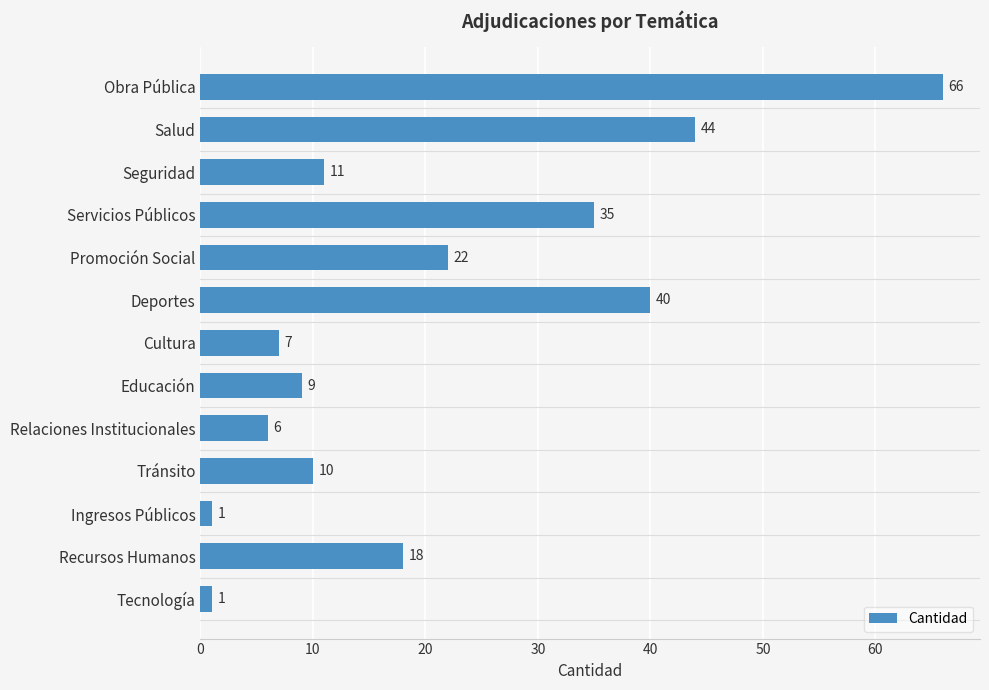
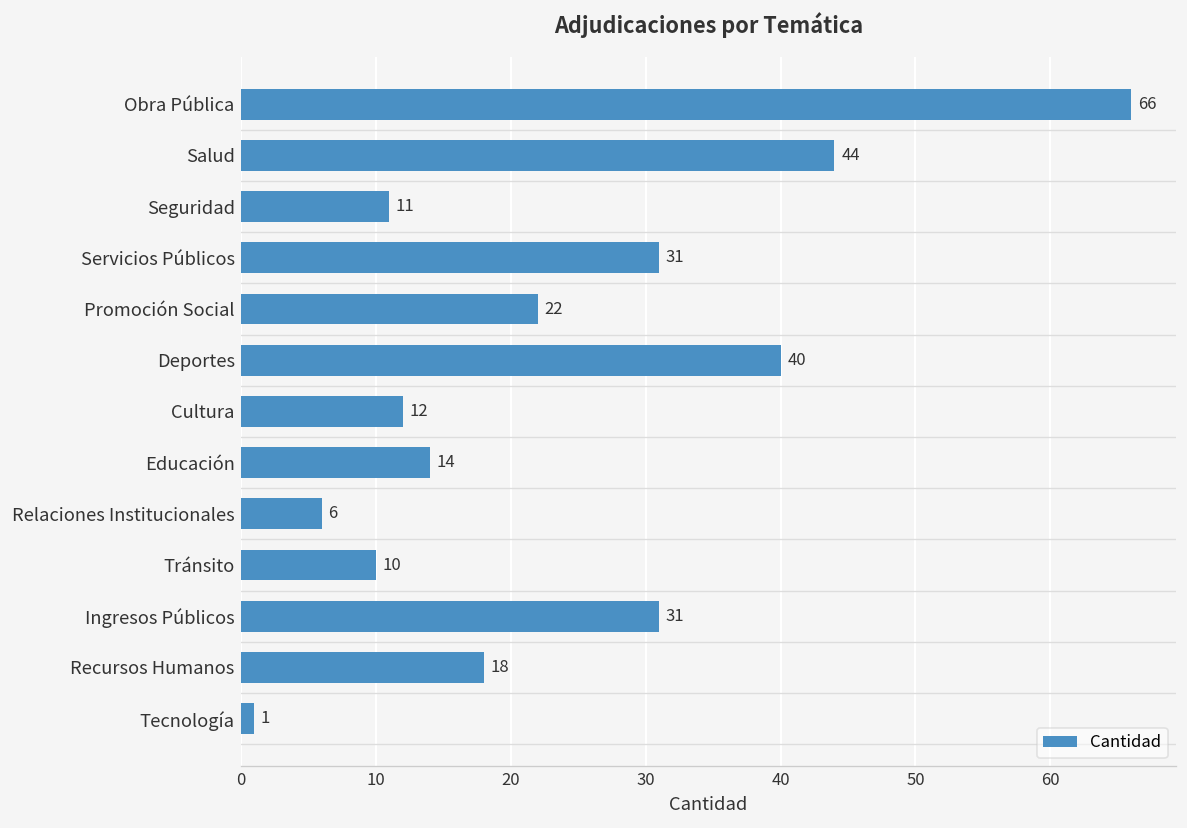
  {
    "Obra Pública": 66,
    "Salud": 44,
    "Seguridad": 11,
-   "Servicios Públicos": 35,
+   "Servicios Públicos": 31,
    "Promoción Social": 22,
    "Deportes": 40,
-   "Cultura": 7,
-   "Educación": 9,
+   "Cultura": 12,
+   "Educación": 14,
    "Relaciones Institucionales": 6,
    "Tránsito": 10,
-   "Ingresos Públicos": 1,
+   "Ingresos Públicos": 31,
    "Recursos Humanos": 18,
    "Tecnología": 1
  }
